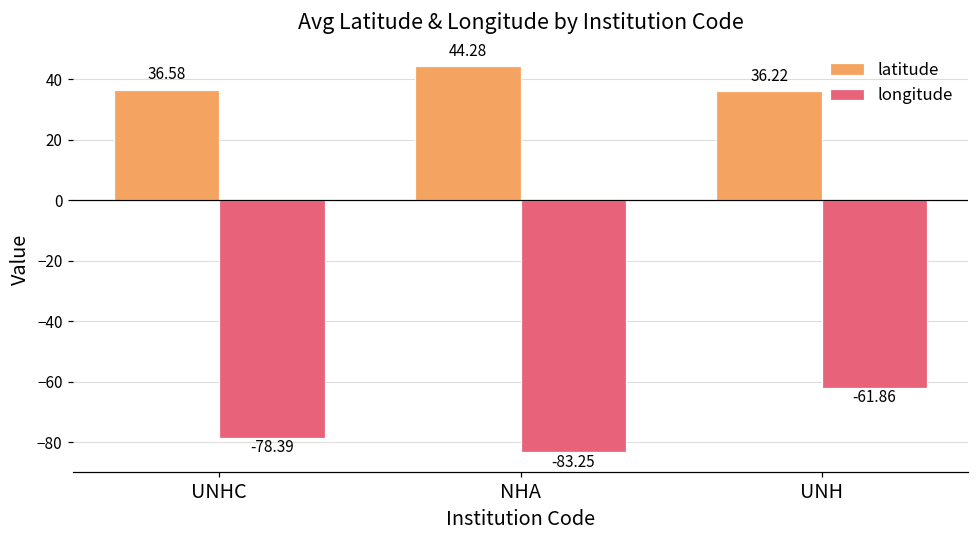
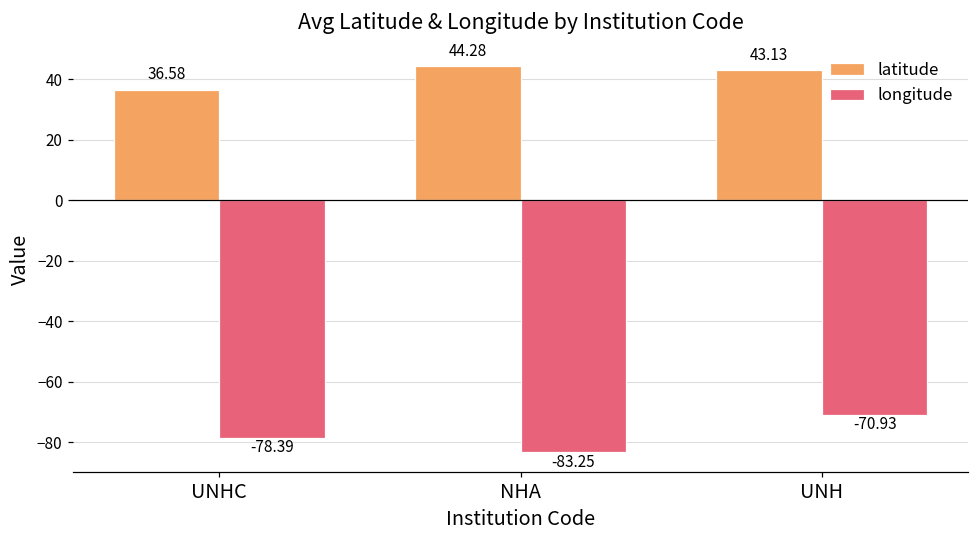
  {
    "latitude": {
      "UNHC": 36.58,
      "NHA": 44.28,
-     "UNH": 36.22
+     "UNH": 43.13
    },
    "longitude": {
      "UNHC": -78.39,
      "NHA": -83.25,
-     "UNH": -61.86
+     "UNH": -70.93
    }
  }
